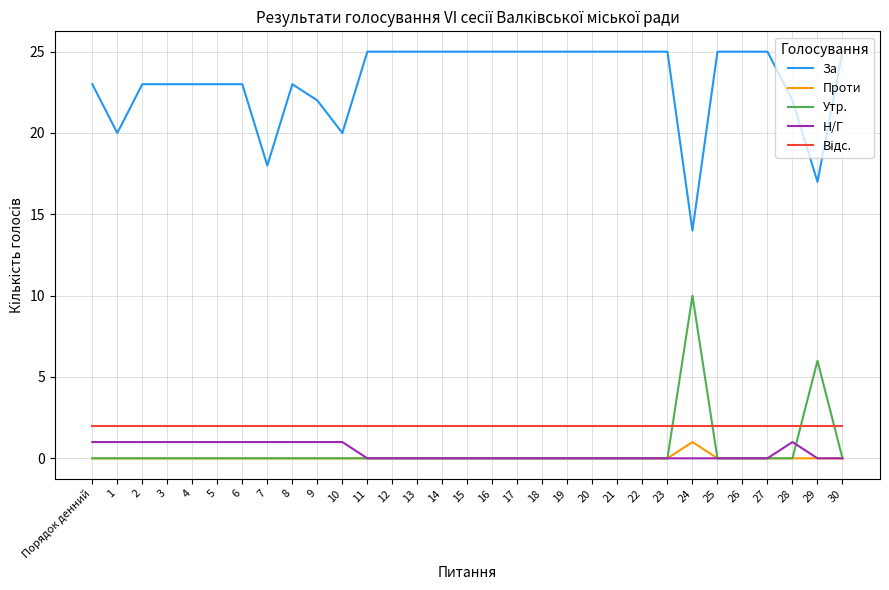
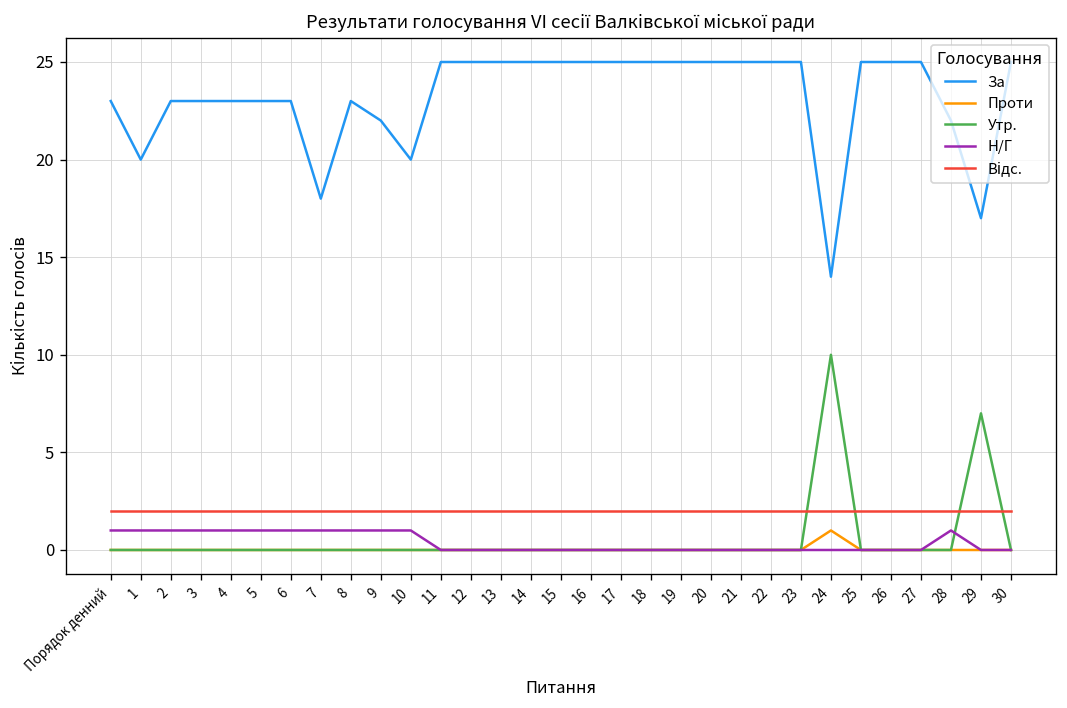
  {
    "За": {
      "Порядок денний": 23,
      "1": 20,
      "2": 23,
      "3": 23,
      "4": 23,
      "5": 23,
      "6": 23,
      "7": 18,
      "8": 23,
      "9": 22,
      "10": 20,
      "11": 25,
      "12": 25,
      "13": 25,
      "14": 25,
      "15": 25,
      "16": 25,
      "17": 25,
      "18": 25,
      "19": 25,
      "20": 25,
      "21": 25,
      "22": 25,
      "23": 25,
      "24": 14,
      "25": 25,
      "26": 25,
      "27": 25,
      "29": 17
    },
    "Проти": {
      "24": 1
    },
    "Утр.": {
      "24": 10,
-     "29": 6
+     "29": 7
    },
    "Н/Г": {
      "Порядок денний": 1,
      "1": 1,
      "2": 1,
      "3": 1,
      "4": 1,
      "5": 1,
      "6": 1,
      "7": 1,
      "8": 1,
      "9": 1,
      "10": 1,
      "24": 0,
      "28": 1
    },
    "Відс.": {
      "Порядок денний": 2,
      "1": 2,
      "2": 2,
      "3": 2,
      "4": 2,
      "5": 2,
      "6": 2,
      "7": 2,
      "8": 2,
      "9": 2,
      "10": 2,
      "11": 2,
      "12": 2,
      "13": 2,
      "14": 2,
      "15": 2,
      "16": 2,
      "17": 2,
      "18": 2,
      "19": 2,
      "20": 2,
      "21": 2,
      "22": 2,
      "23": 2,
      "24": 2,
      "25": 2,
      "26": 2,
      "27": 2,
      "28": 2,
      "29": 2,
      "30": 2
    }
  }
